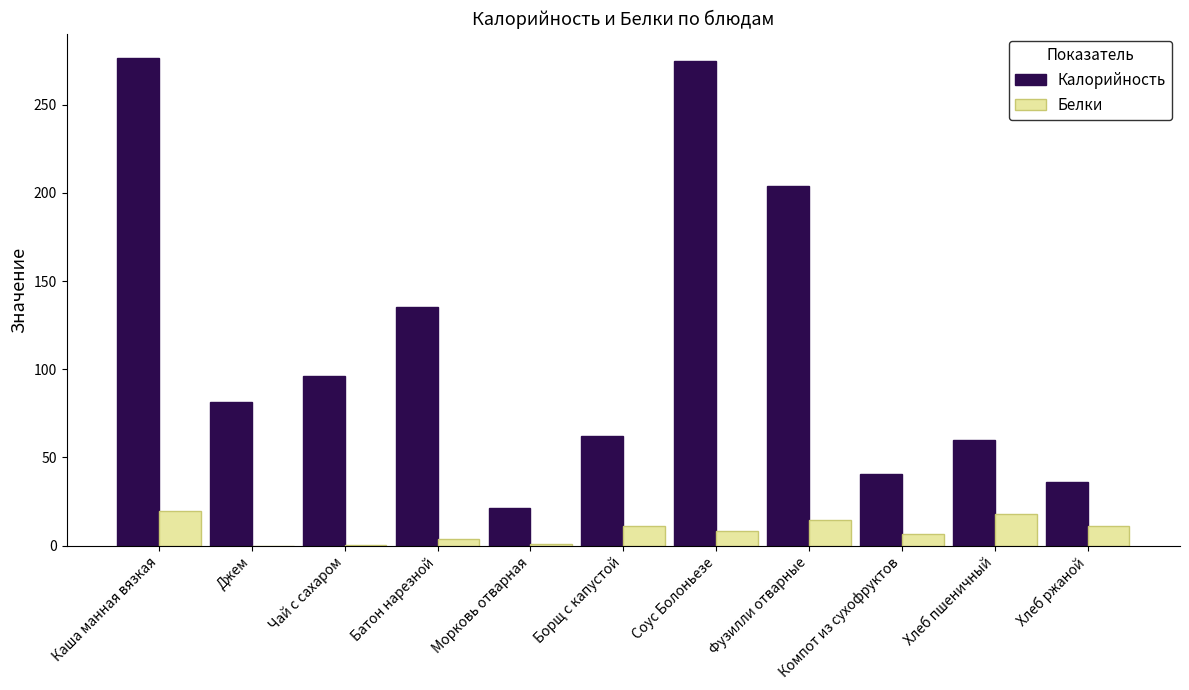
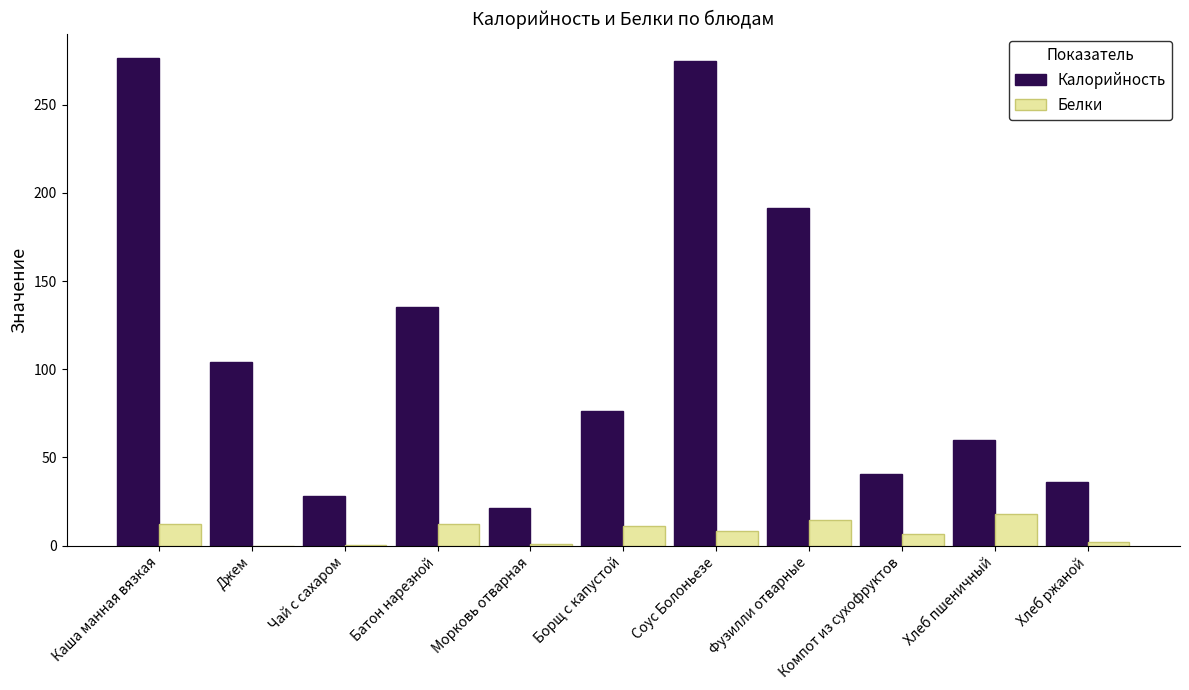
  {
    "Калорийность": {
      "Каша манная вязкая": 276,
-     "Джем": 82,
-     "Чай с сахаром": 96,
+     "Джем": 104,
+     "Чай с сахаром": 28,
      "Батон нарезной": 135,
      "Морковь отварная": 21,
-     "Борщ с капустой": 62,
+     "Борщ с капустой": 76,
      "Соус Болоньезе": 275,
-     "Фузилли отварные": 204,
+     "Фузилли отварные": 191,
      "Компот из сухофруктов": 40,
      "Хлеб пшеничный": 60,
      "Хлеб ржаной": 36
    },
    "Белки": {
-     "Каша манная вязкая": 20,
+     "Каша манная вязкая": 12,
      "Джем": 0,
-     "Батон нарезной": 4,
+     "Батон нарезной": 12,
      "Борщ с капустой": 11,
      "Соус Болоньезе": 8,
      "Фузилли отварные": 15,
      "Компот из сухофруктов": 6,
      "Хлеб пшеничный": 18,
-     "Хлеб ржаной": 11
+     "Хлеб ржаной": 2
    }
  }
